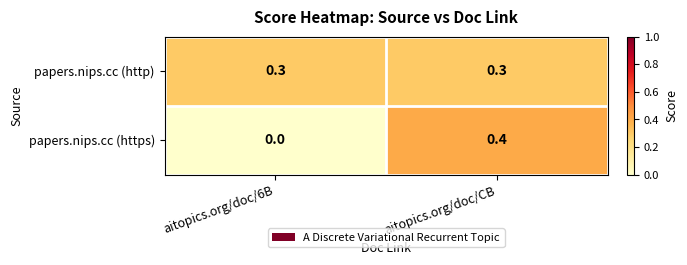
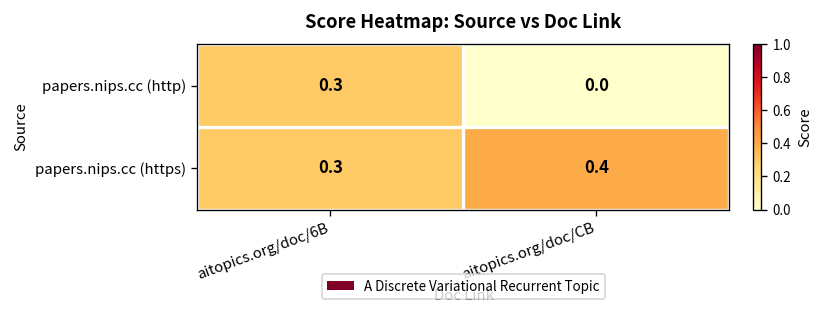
  {
    "papers.nips.cc (http)": {
      "aitopics.org/doc/6B": 0.3,
-     "aitopics.org/doc/CB": 0.3
+     "aitopics.org/doc/CB": 0.0
    },
    "papers.nips.cc (https)": {
-     "aitopics.org/doc/6B": 0.0,
+     "aitopics.org/doc/6B": 0.3,
      "aitopics.org/doc/CB": 0.4
    }
  }
